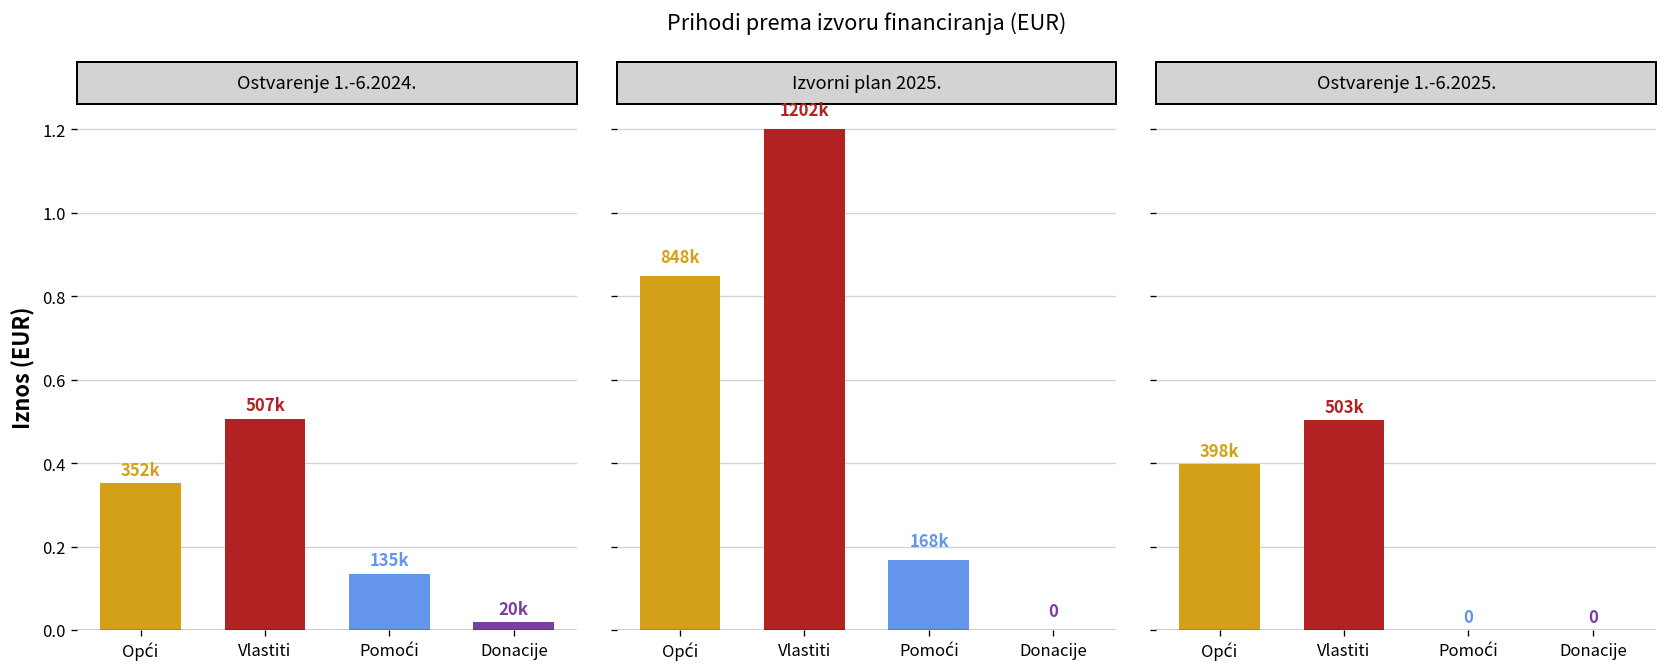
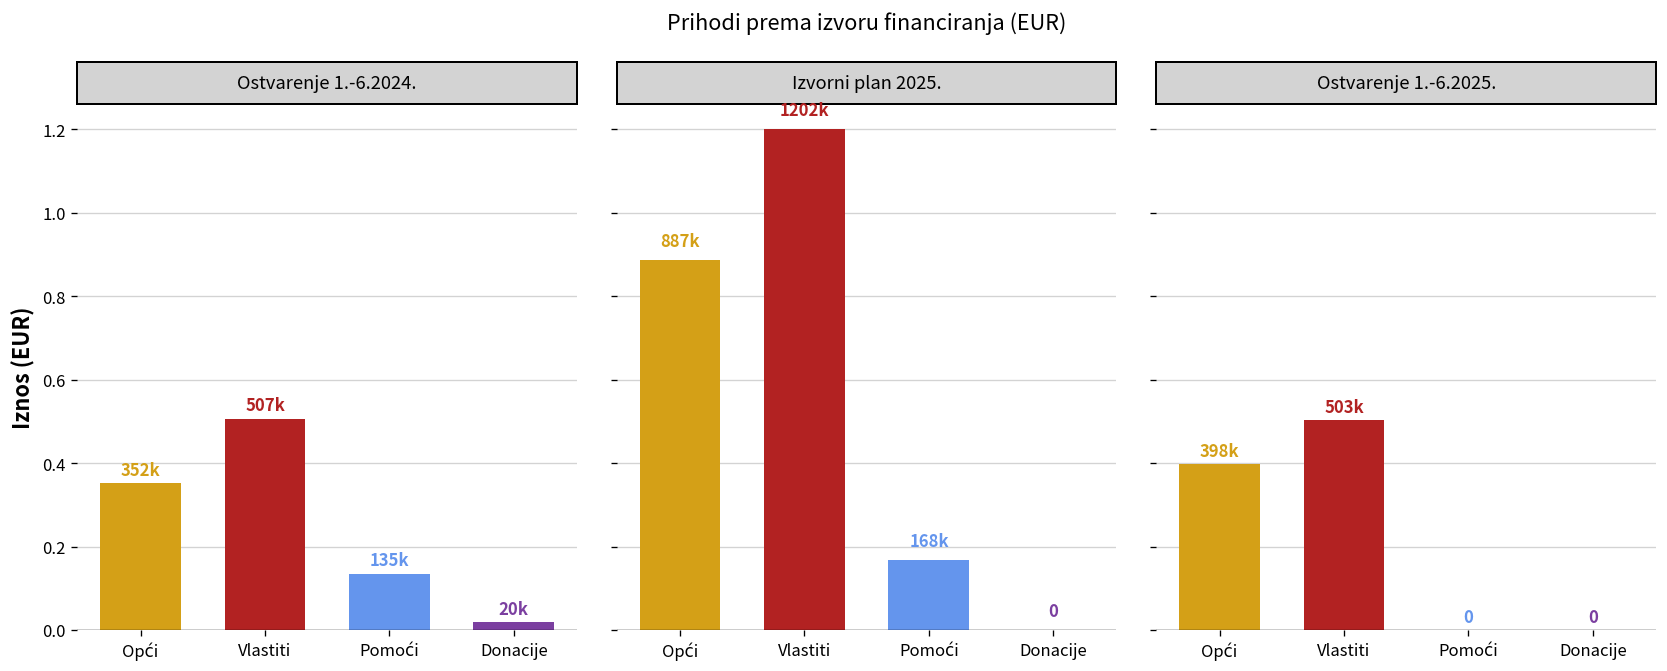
  {
    "Prihodi prema izvoru financiranja (EUR)": {
-     "Opći": "848k",
+     "Opći": "887k",
      "Pomoći": "168k",
      "Donacije": "0"
    }
  }
